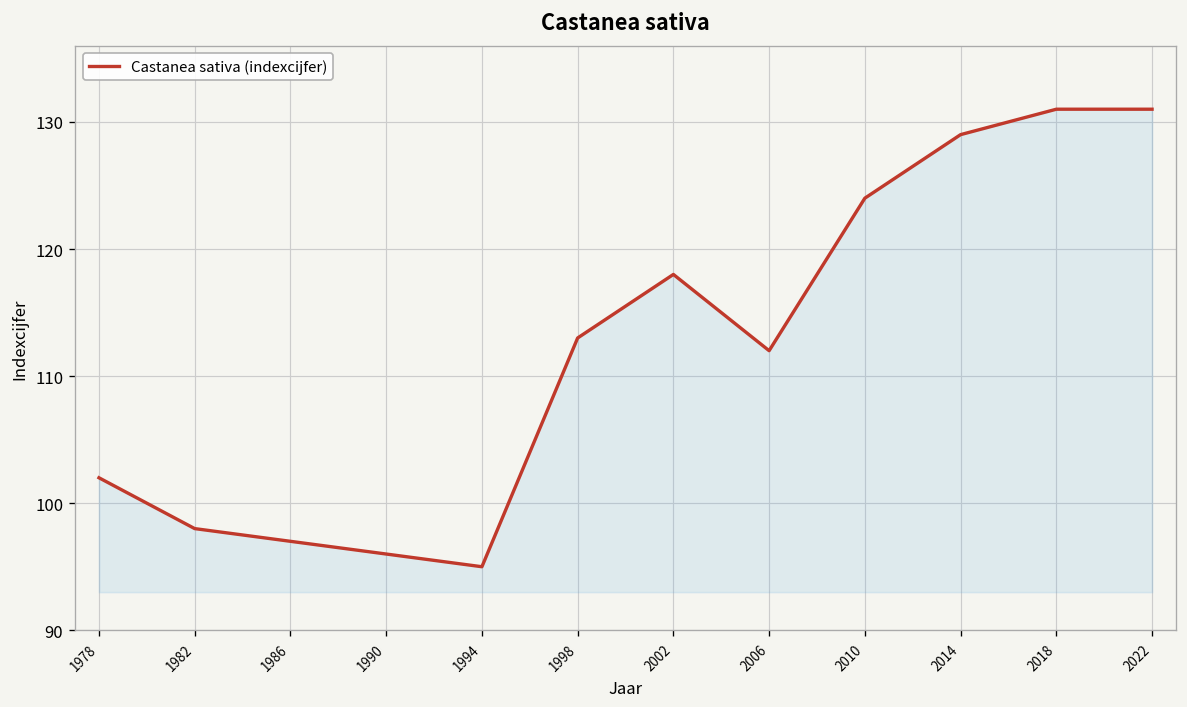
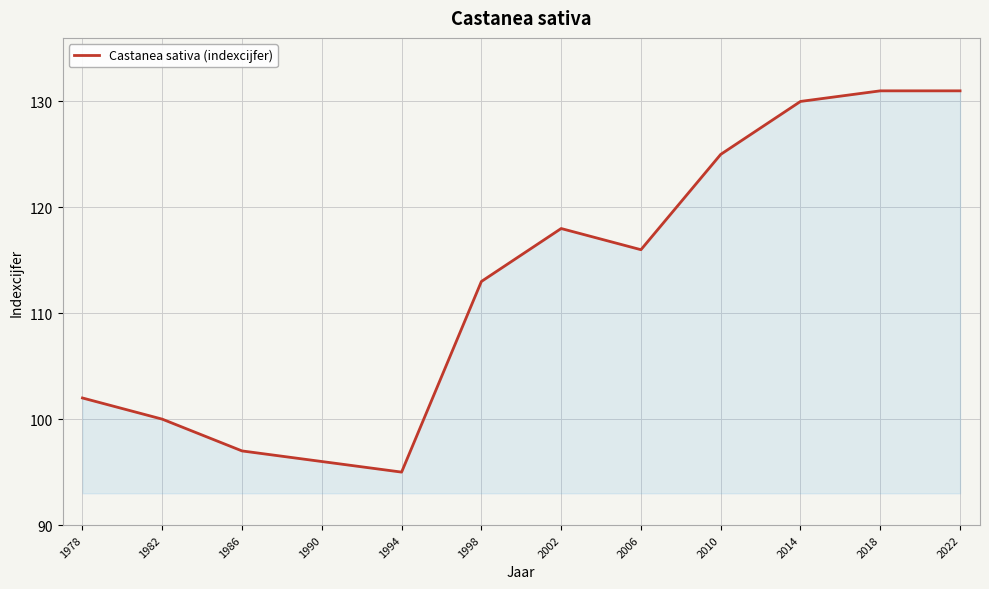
  {
    "1978": 102,
-   "1982": 98,
+   "1982": 100,
    "1986": 97,
    "1990": 96,
    "1994": 95,
    "1998": 113,
    "2002": 118,
-   "2006": 112,
-   "2010": 124,
-   "2014": 129,
+   "2006": 116,
+   "2010": 125,
+   "2014": 130,
    "2018": 131,
    "2022": 131
  }
